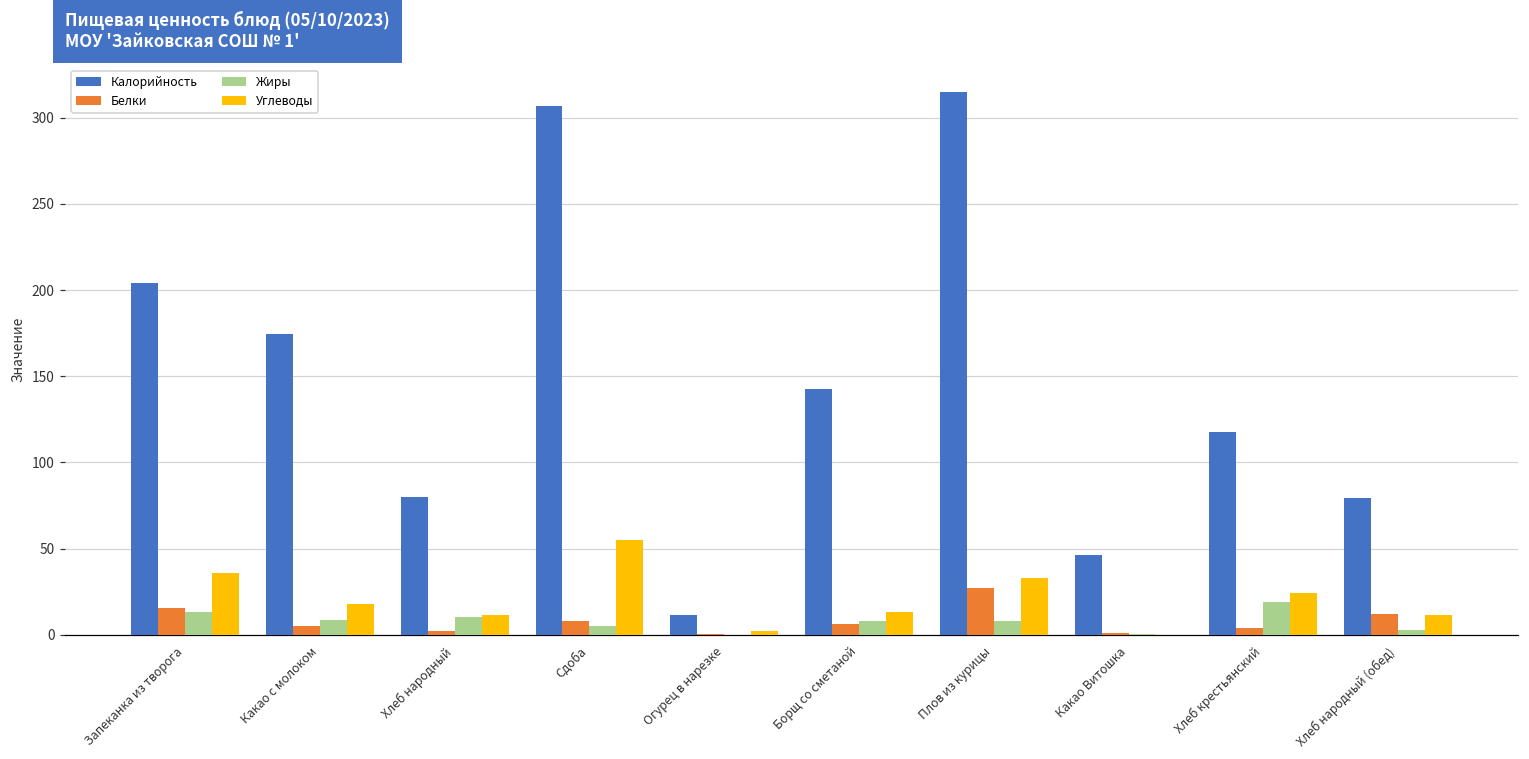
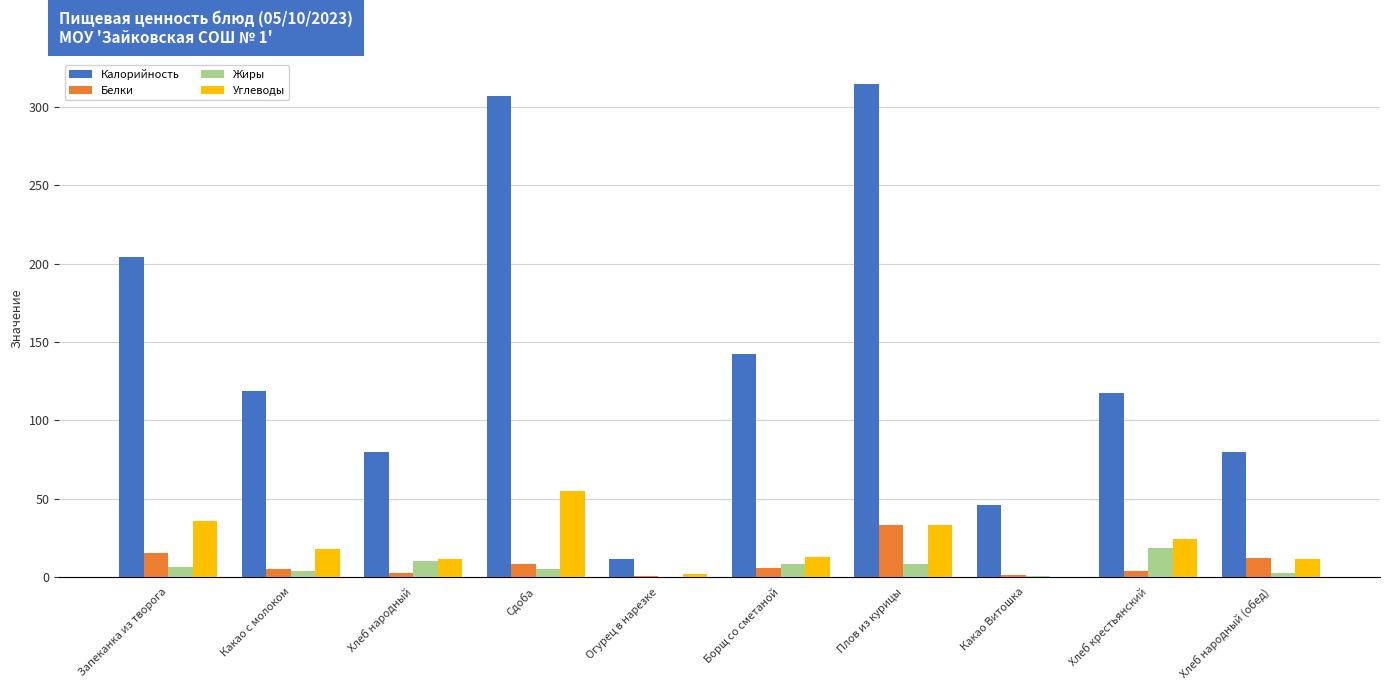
  {
    "Калорийность": {
      "Запеканка из творога": 204,
-     "Какао с молоком": 175,
+     "Какао с молоком": 119,
      "Хлеб народный": 80,
      "Сдоба": 307,
      "Огурец в нарезке": 11,
      "Борщ со сметаной": 143,
      "Плов из курицы": 315,
      "Какао Витошка": 46,
      "Хлеб крестьянский": 118,
      "Хлеб народный (обед)": 80
    },
    "Белки": {
      "Запеканка из творога": 15,
      "Какао с молоком": 5,
      "Хлеб народный": 2,
      "Сдоба": 8,
      "Борщ со сметаной": 6,
-     "Плов из курицы": 27,
+     "Плов из курицы": 33,
      "Хлеб крестьянский": 4,
      "Хлеб народный (обед)": 12
    },
    "Жиры": {
-     "Запеканка из творога": 13,
-     "Какао с молоком": 9,
+     "Запеканка из творога": 6,
+     "Какао с молоком": 4,
      "Хлеб народный": 10,
      "Сдоба": 5,
      "Борщ со сметаной": 8,
      "Плов из курицы": 8,
      "Хлеб крестьянский": 19,
      "Хлеб народный (обед)": 3
    },
    "Углеводы": {
      "Запеканка из творога": 36,
      "Какао с молоком": 18,
      "Хлеб народный": 12,
      "Сдоба": 55,
      "Огурец в нарезке": 2,
      "Борщ со сметаной": 13,
      "Плов из курицы": 33,
      "Хлеб крестьянский": 24,
      "Хлеб народный (обед)": 12
    }
  }
